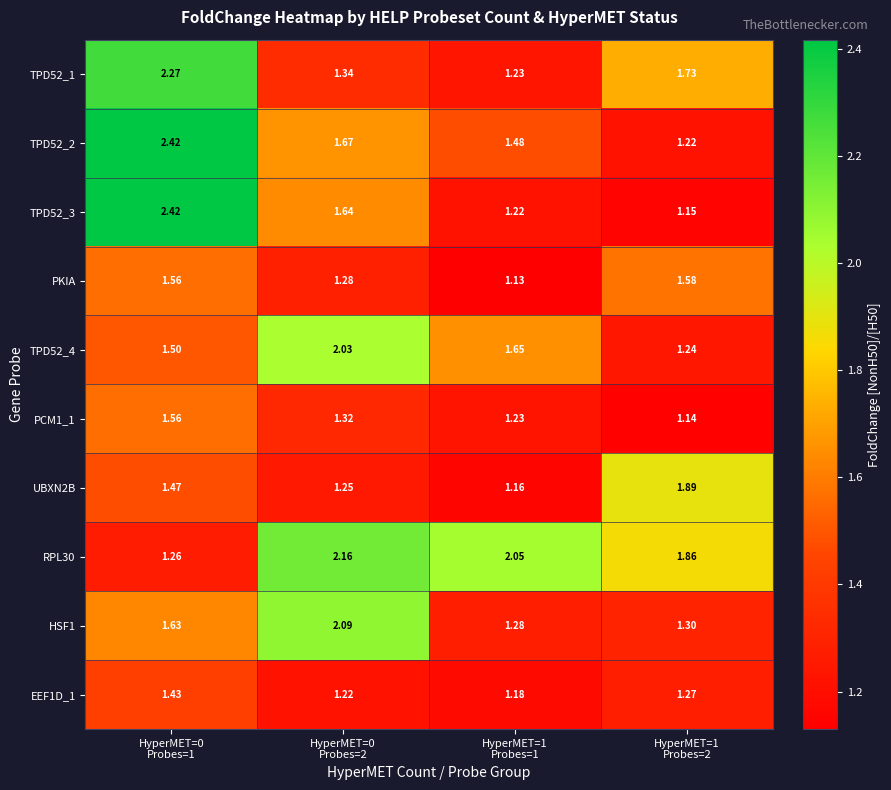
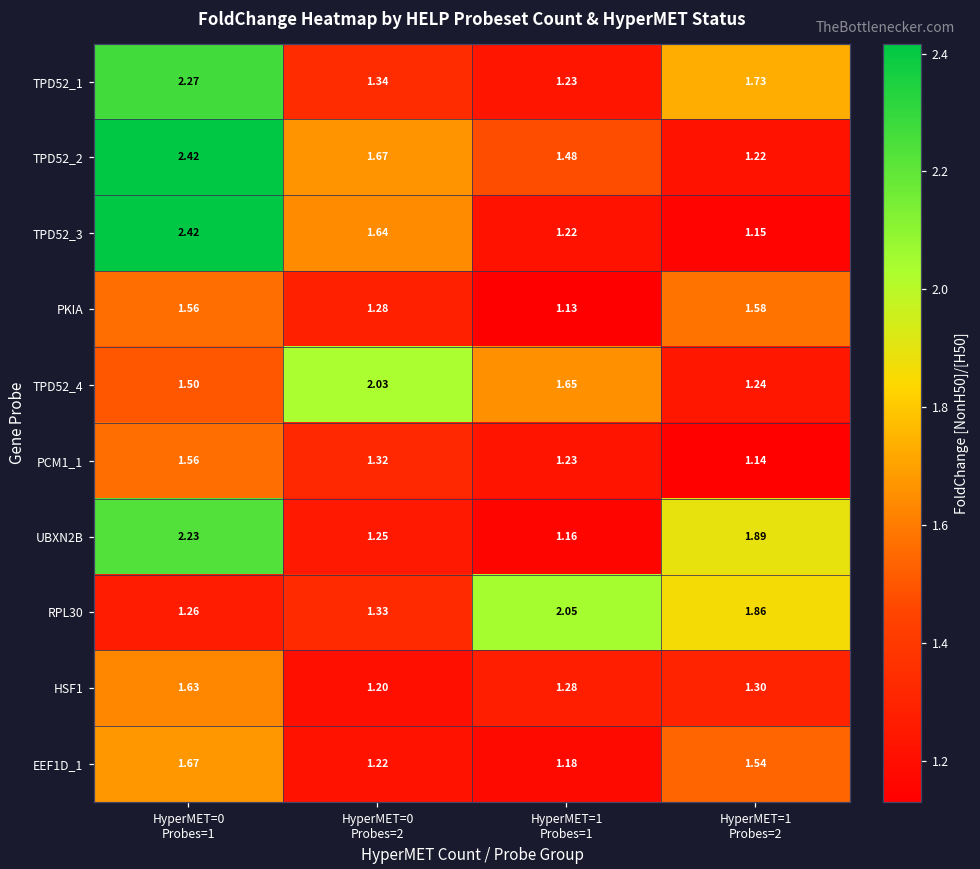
  {
    "TPD52_1": {
      "HyperMET=0 Probes=1": 2.27,
      "HyperMET=0 Probes=2": 1.34,
      "HyperMET=1 Probes=1": 1.23,
      "HyperMET=1 Probes=2": 1.73
    },
    "TPD52_2": {
      "HyperMET=0 Probes=1": 2.42,
      "HyperMET=0 Probes=2": 1.67,
      "HyperMET=1 Probes=1": 1.48,
      "HyperMET=1 Probes=2": 1.22
    },
    "TPD52_3": {
      "HyperMET=0 Probes=1": 2.42,
      "HyperMET=0 Probes=2": 1.64,
      "HyperMET=1 Probes=1": 1.22,
      "HyperMET=1 Probes=2": 1.15
    },
    "PKIA": {
      "HyperMET=0 Probes=1": 1.56,
      "HyperMET=0 Probes=2": 1.28,
      "HyperMET=1 Probes=1": 1.13,
      "HyperMET=1 Probes=2": 1.58
    },
    "TPD52_4": {
      "HyperMET=0 Probes=1": 1.50,
      "HyperMET=0 Probes=2": 2.03,
      "HyperMET=1 Probes=1": 1.65,
      "HyperMET=1 Probes=2": 1.24
    },
    "PCM1_1": {
      "HyperMET=0 Probes=1": 1.56,
      "HyperMET=0 Probes=2": 1.32,
      "HyperMET=1 Probes=1": 1.23,
      "HyperMET=1 Probes=2": 1.14
    },
    "UBXN2B": {
-     "HyperMET=0 Probes=1": 1.47,
+     "HyperMET=0 Probes=1": 2.23,
      "HyperMET=0 Probes=2": 1.25,
      "HyperMET=1 Probes=1": 1.16,
      "HyperMET=1 Probes=2": 1.89
    },
    "RPL30": {
      "HyperMET=0 Probes=1": 1.26,
-     "HyperMET=0 Probes=2": 2.16,
+     "HyperMET=0 Probes=2": 1.33,
      "HyperMET=1 Probes=1": 2.05,
      "HyperMET=1 Probes=2": 1.86
    },
    "HSF1": {
      "HyperMET=0 Probes=1": 1.63,
-     "HyperMET=0 Probes=2": 2.09,
+     "HyperMET=0 Probes=2": 1.20,
      "HyperMET=1 Probes=1": 1.28,
      "HyperMET=1 Probes=2": 1.30
    },
    "EEF1D_1": {
-     "HyperMET=0 Probes=1": 1.43,
+     "HyperMET=0 Probes=1": 1.67,
      "HyperMET=0 Probes=2": 1.22,
      "HyperMET=1 Probes=1": 1.18,
-     "HyperMET=1 Probes=2": 1.27
+     "HyperMET=1 Probes=2": 1.54
    }
  }
